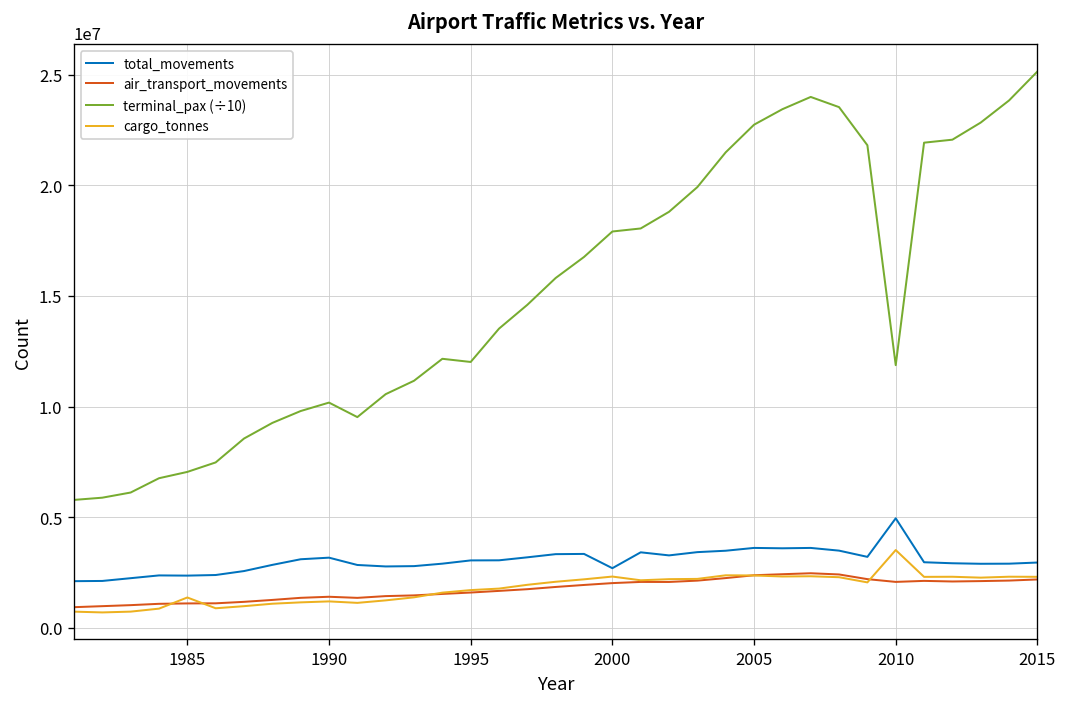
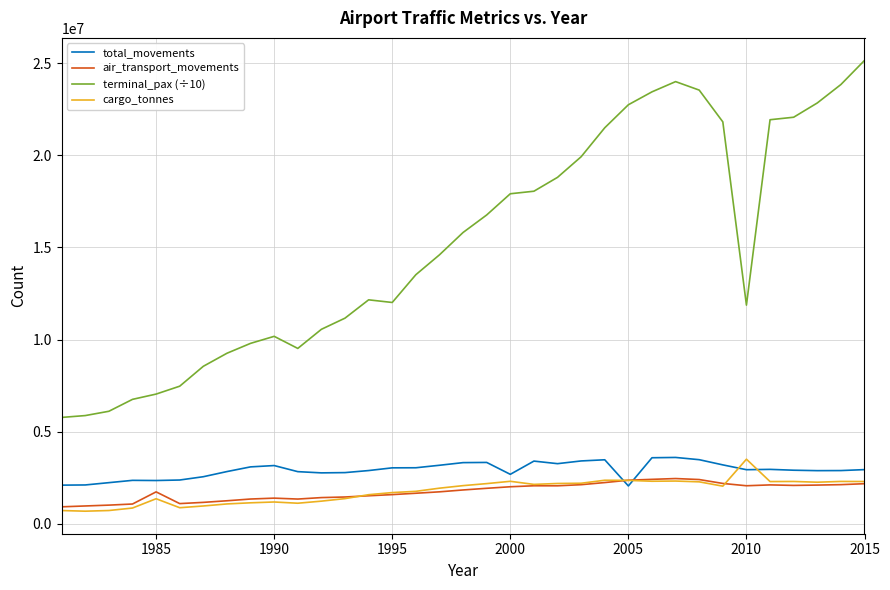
  {
    "total_movements": {
      "1985": 2400000,
      "1990": 3200000,
      "1995": 3000000,
      "2000": 2700000,
-     "2005": 3600000,
-     "2010": 4900000,
+     "2005": 2100000,
+     "2010": 2900000,
      "2015": 2900000
    },
    "air_transport_movements": {
-     "1985": 1100000,
+     "1985": 1700000,
      "1990": 1400000,
      "2000": 2000000,
      "2010": 2100000
    },
    "terminal_pax (÷10)": {
      "1985": 7000000,
      "1990": 10200000,
      "1995": 12000000,
      "2000": 17900000,
      "2005": 22700000,
      "2010": 11900000,
      "2015": 25100000
    },
    "cargo_tonnes": {
      "1985": 1400000,
      "1990": 1200000,
      "2000": 2300000,
      "2010": 3500000
    }
  }
